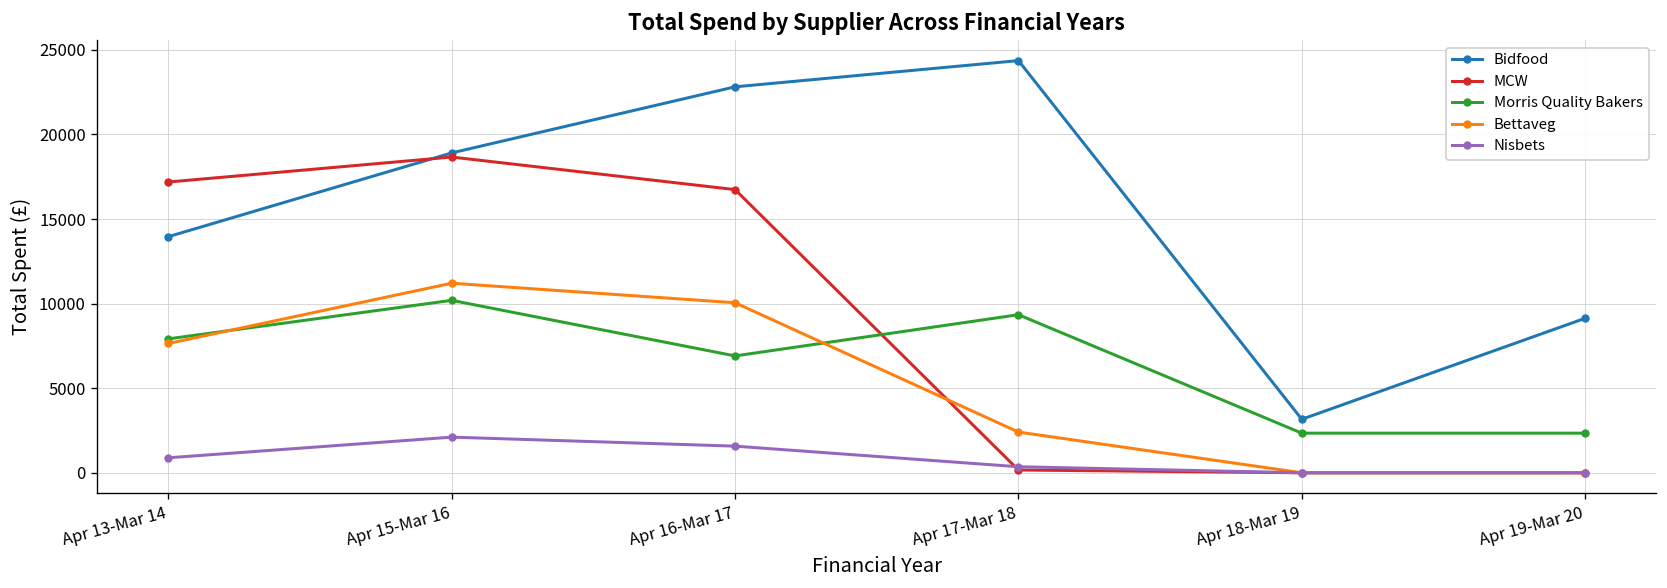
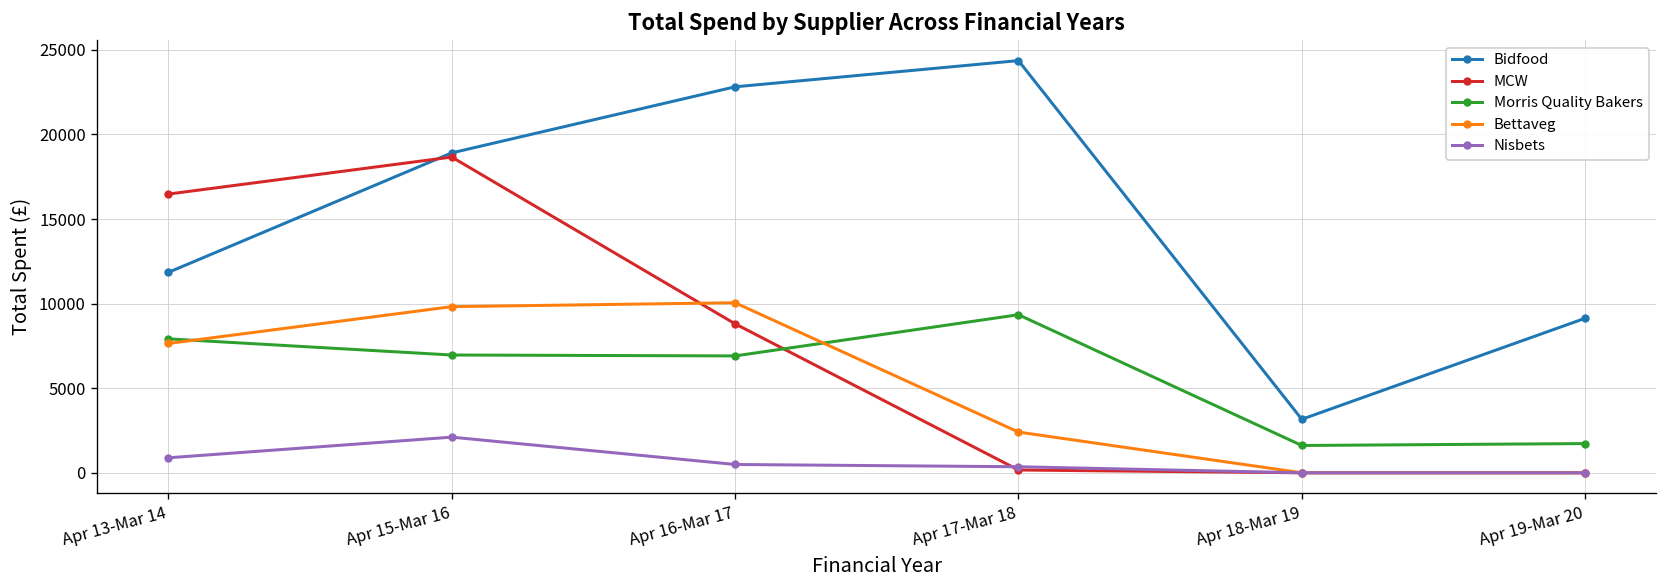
  {
    "Bidfood": {
-     "Apr 13-Mar 14": 14000,
+     "Apr 13-Mar 14": 11800,
      "Apr 15-Mar 16": 18900,
      "Apr 16-Mar 17": 22800,
      "Apr 17-Mar 18": 24400,
      "Apr 18-Mar 19": 3200,
      "Apr 19-Mar 20": 9100
    },
    "MCW": {
-     "Apr 13-Mar 14": 17200,
+     "Apr 13-Mar 14": 16500,
      "Apr 15-Mar 16": 18700,
-     "Apr 16-Mar 17": 16700,
+     "Apr 16-Mar 17": 8800,
      "Apr 17-Mar 18": 200
    },
    "Morris Quality Bakers": {
      "Apr 13-Mar 14": 7900,
-     "Apr 15-Mar 16": 10200,
+     "Apr 15-Mar 16": 7000,
      "Apr 16-Mar 17": 6900,
      "Apr 17-Mar 18": 9300,
-     "Apr 18-Mar 19": 2300,
-     "Apr 19-Mar 20": 2300
+     "Apr 18-Mar 19": 1600,
+     "Apr 19-Mar 20": 1700
    },
    "Bettaveg": {
      "Apr 13-Mar 14": 7600,
-     "Apr 15-Mar 16": 11200,
+     "Apr 15-Mar 16": 9800,
      "Apr 16-Mar 17": 10100,
      "Apr 17-Mar 18": 2400
    },
    "Nisbets": {
      "Apr 13-Mar 14": 900,
      "Apr 15-Mar 16": 2100,
-     "Apr 16-Mar 17": 1600,
+     "Apr 16-Mar 17": 500,
      "Apr 17-Mar 18": 400
    }
  }
